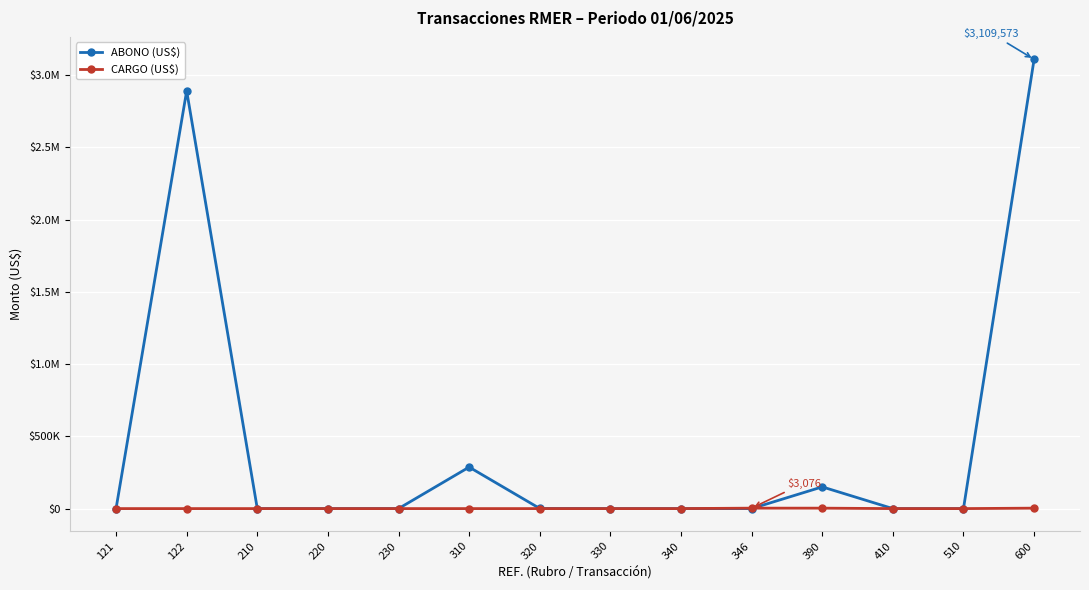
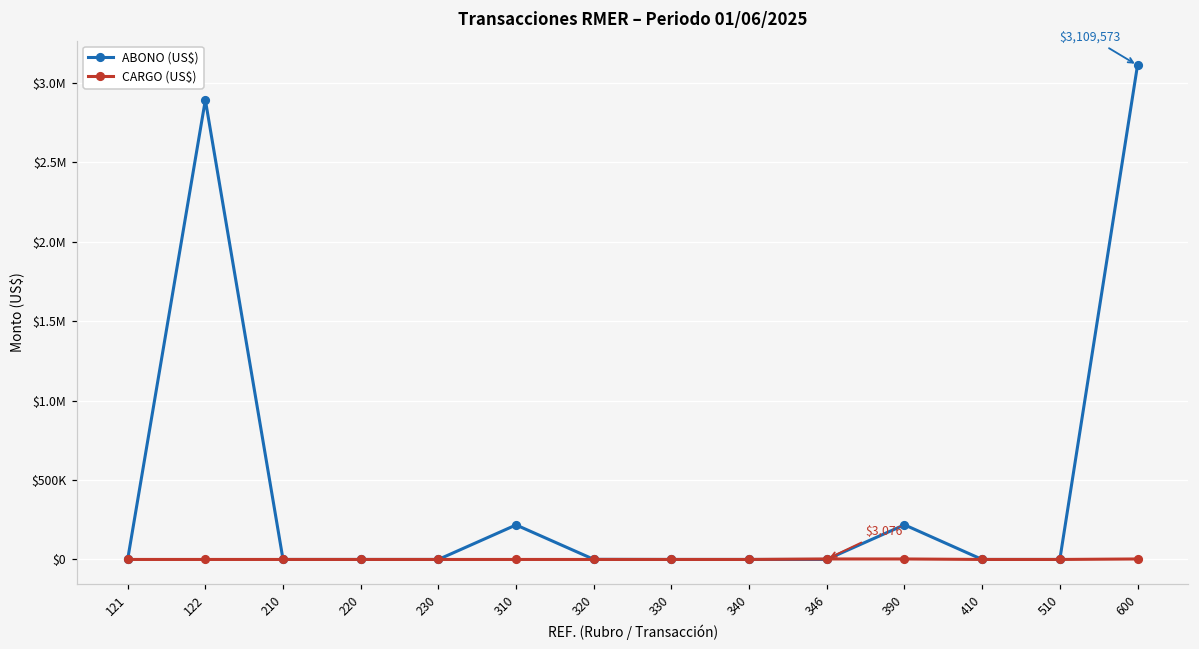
  {
    "ABONO (US$)": {
      "122": "$2890000",
-     "310": "$290000",
-     "390": "$150000"
+     "310": "$220000",
+     "390": "$220000"
    },
    "CARGO (US$)": {
      "122": "$0",
      "310": "$0",
      "600": "$0"
    }
  }
